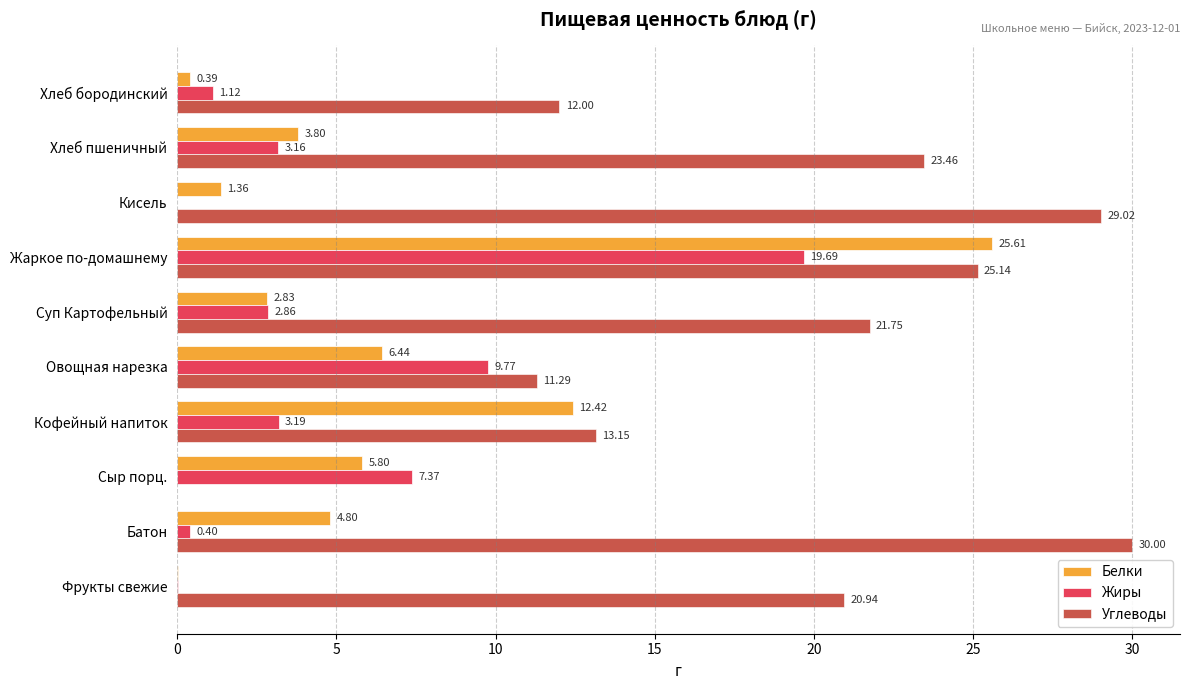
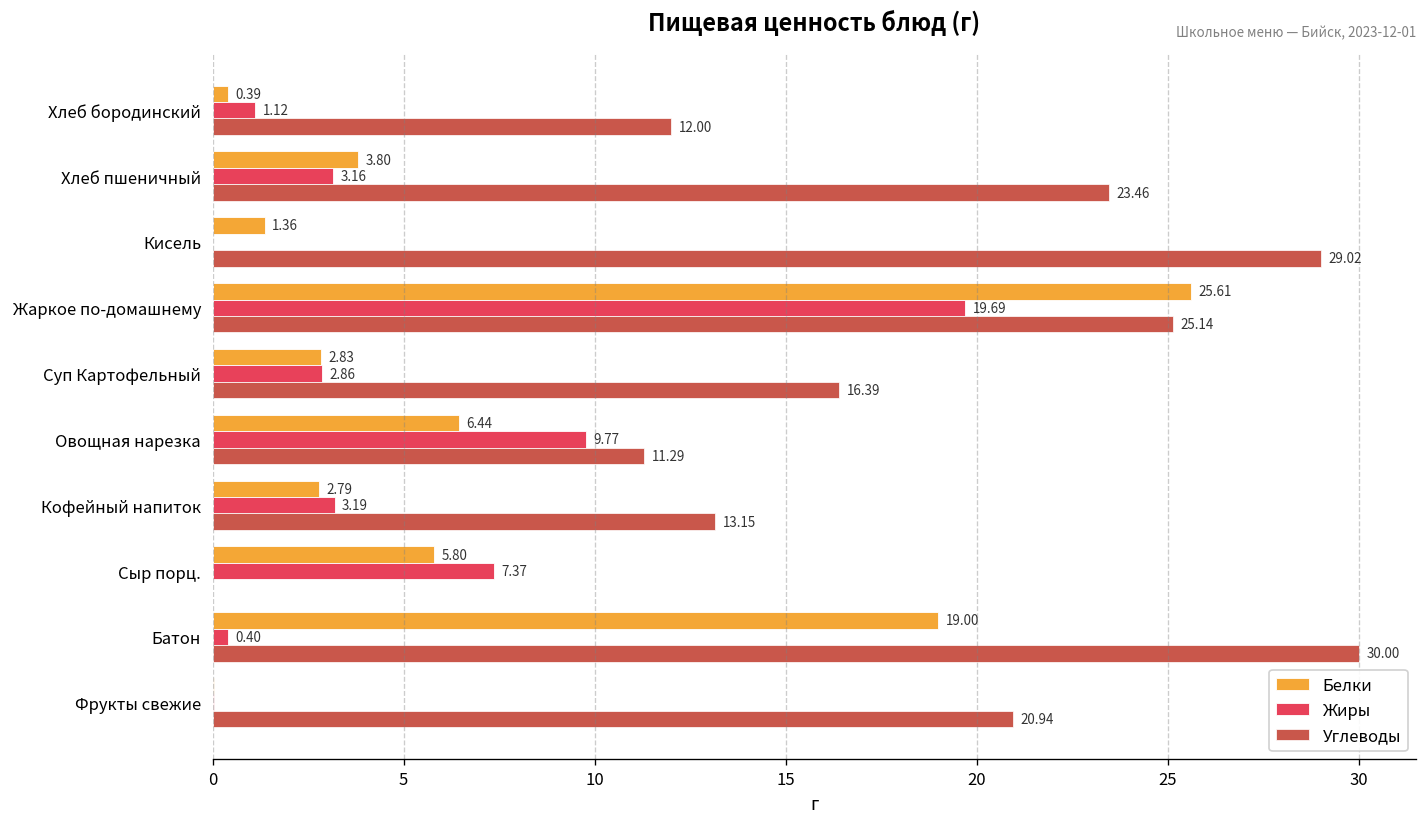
  {
    "Белки": {
      "Хлеб бородинский": 0.39,
      "Хлеб пшеничный": 3.80,
      "Кисель": 1.36,
      "Жаркое по-домашнему": 25.61,
      "Суп Картофельный": 2.83,
      "Овощная нарезка": 6.44,
-     "Кофейный напиток": 12.42,
+     "Кофейный напиток": 2.79,
      "Сыр порц.": 5.80,
-     "Батон": 4.80
+     "Батон": 19.00
    },
    "Жиры": {
      "Хлеб бородинский": 1.12,
      "Хлеб пшеничный": 3.16,
      "Жаркое по-домашнему": 19.69,
      "Суп Картофельный": 2.86,
      "Овощная нарезка": 9.77,
      "Кофейный напиток": 3.19,
      "Сыр порц.": 7.37,
      "Батон": 0.40
    },
    "Углеводы": {
      "Хлеб бородинский": 12.00,
      "Хлеб пшеничный": 23.46,
      "Кисель": 29.02,
      "Жаркое по-домашнему": 25.14,
-     "Суп Картофельный": 21.75,
+     "Суп Картофельный": 16.39,
      "Овощная нарезка": 11.29,
      "Кофейный напиток": 13.15,
      "Батон": 30.00,
      "Фрукты свежие": 20.94
    }
  }
